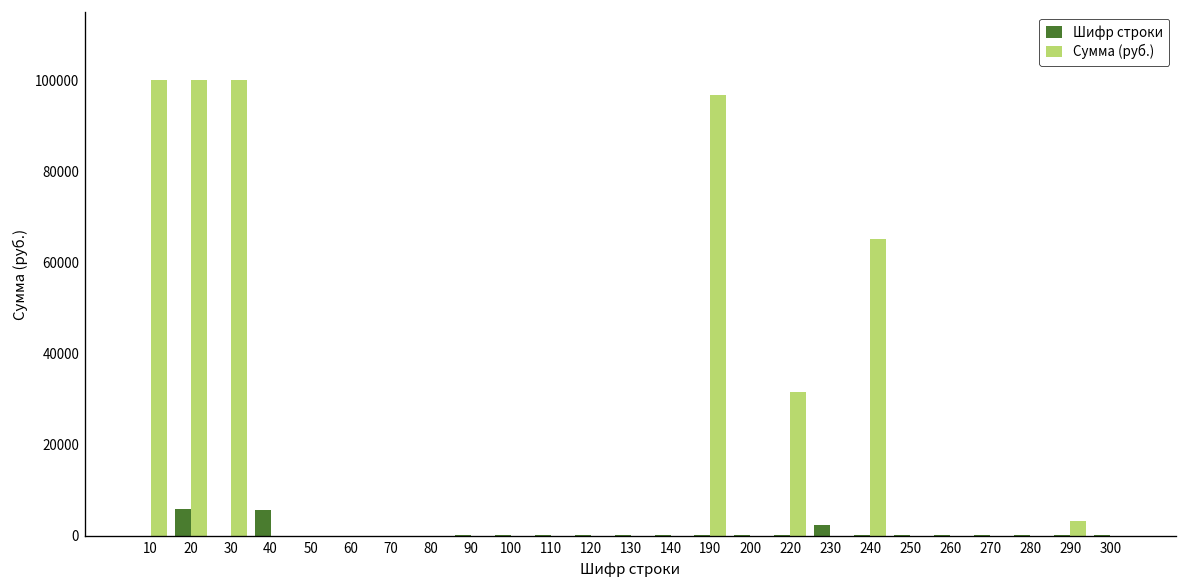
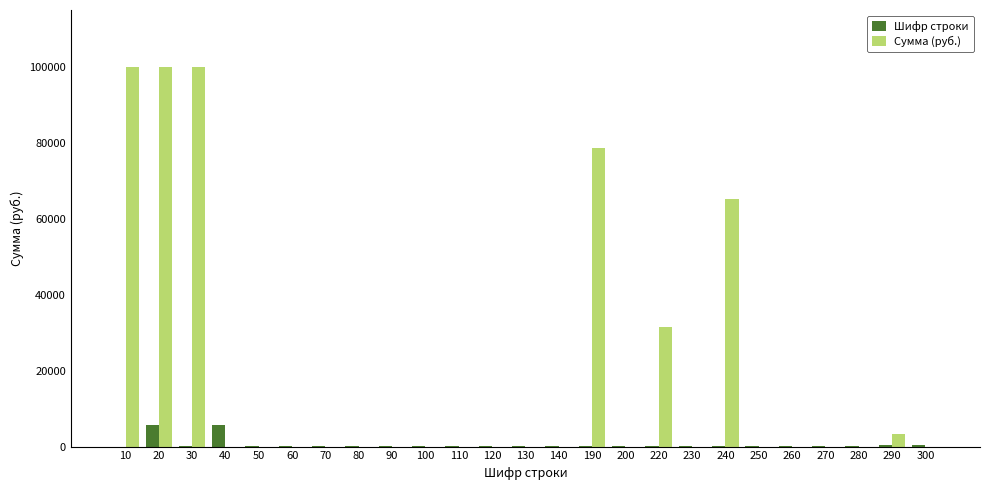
  {
    "Шифр строки": {
      "20": 6000,
      "40": 6000,
-     "230": 3000
+     "230": 0
    },
    "Сумма (руб.)": {
      "10": 100000,
      "20": 100000,
      "30": 100000,
      "40": 0,
      "50": 0,
      "60": 0,
      "70": 0,
      "80": 0,
      "90": 0,
      "100": 0,
      "110": 0,
      "120": 0,
      "130": 0,
      "140": 0,
-     "190": 97000,
+     "190": 79000,
      "200": 0,
      "220": 32000,
      "230": 0,
      "240": 65000,
      "250": 0,
      "260": 0,
      "270": 0,
      "280": 0,
      "290": 3000,
      "300": 0
    }
  }
